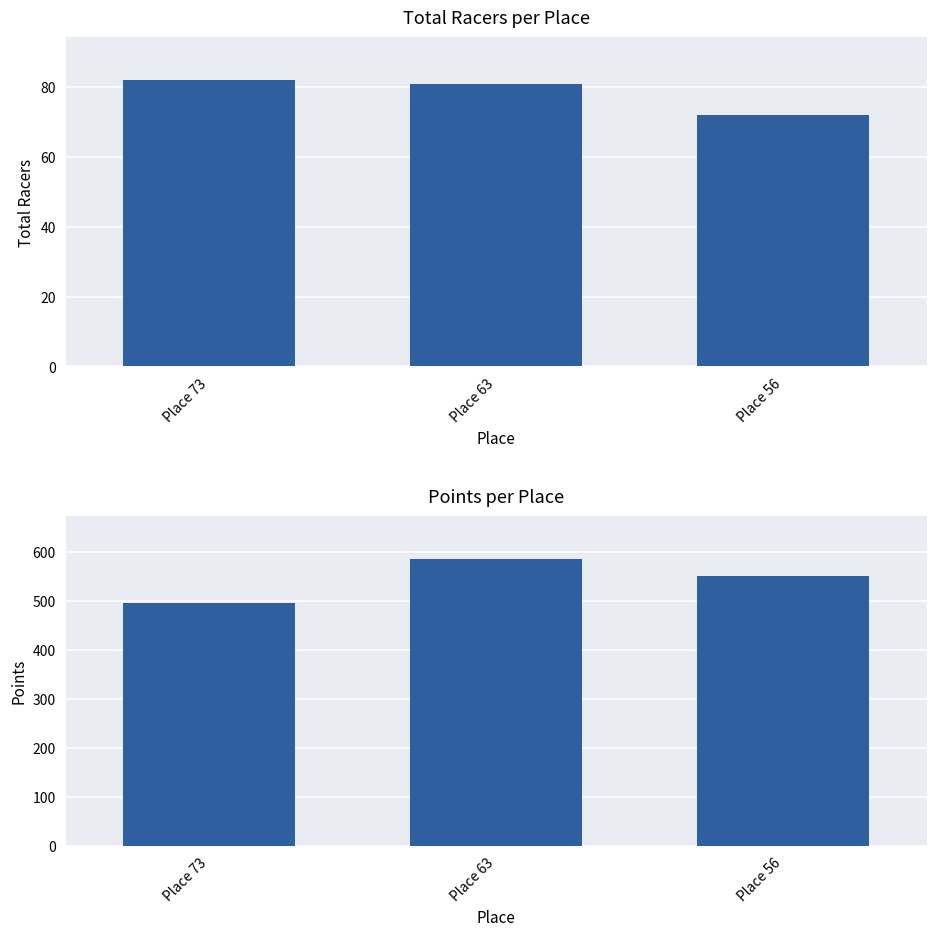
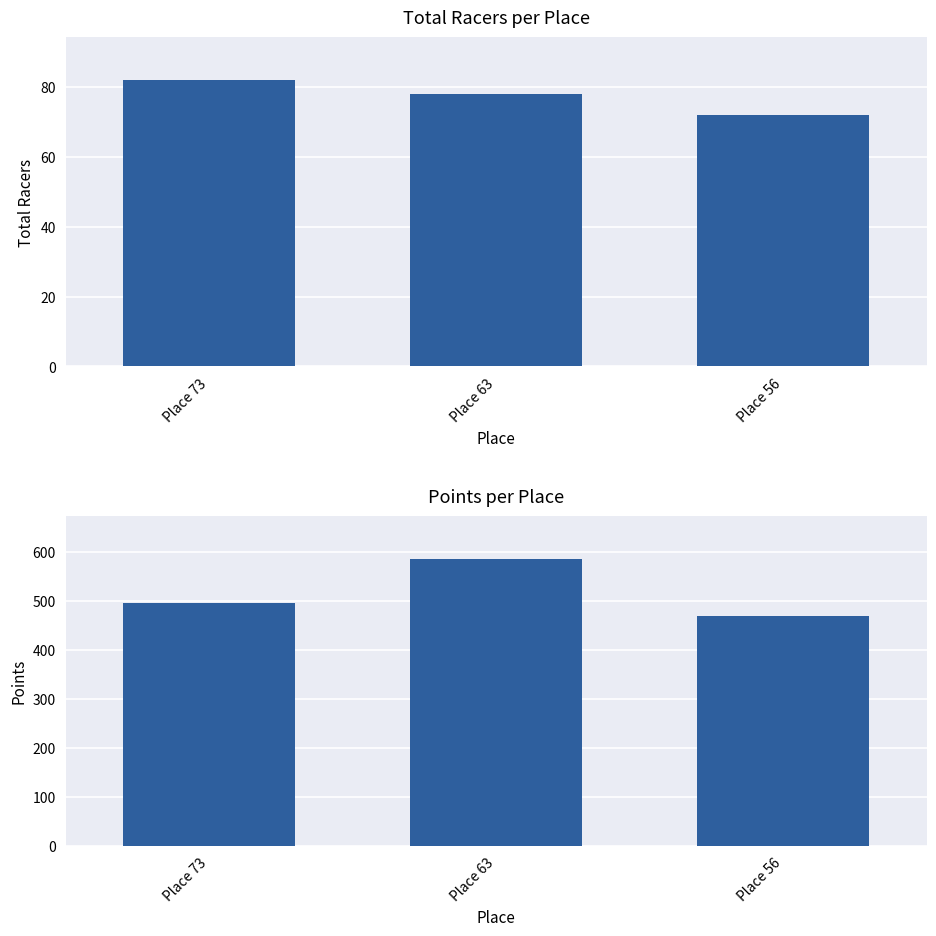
  {
    "Total Racers per Place": {
      "Place 73": 82,
-     "Place 63": 81,
+     "Place 63": 78,
      "Place 56": 72
    },
    "Points per Place": {
      "Place 73": 500,
      "Place 63": 580,
-     "Place 56": 550
+     "Place 56": 470
    }
  }
